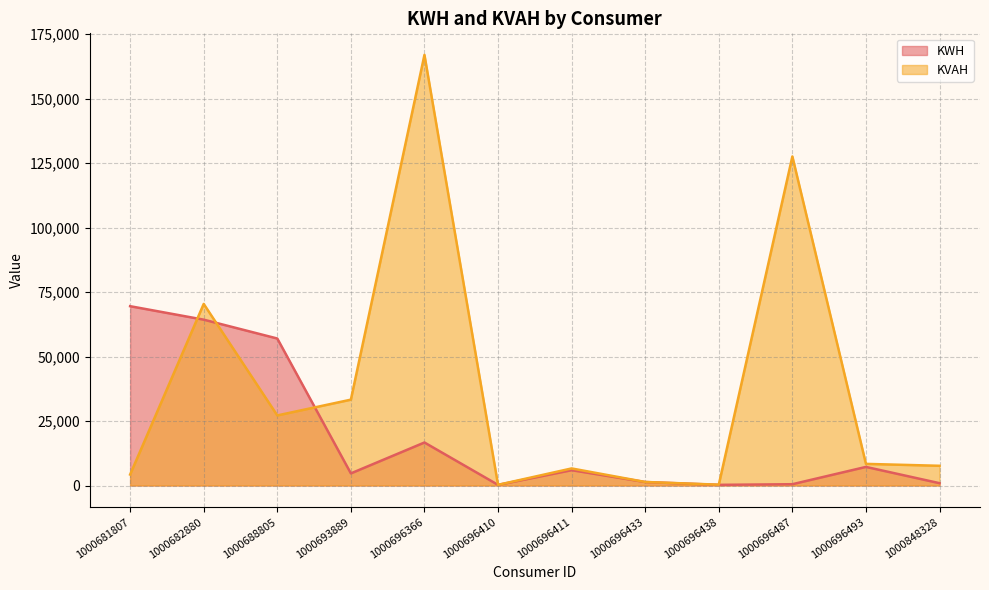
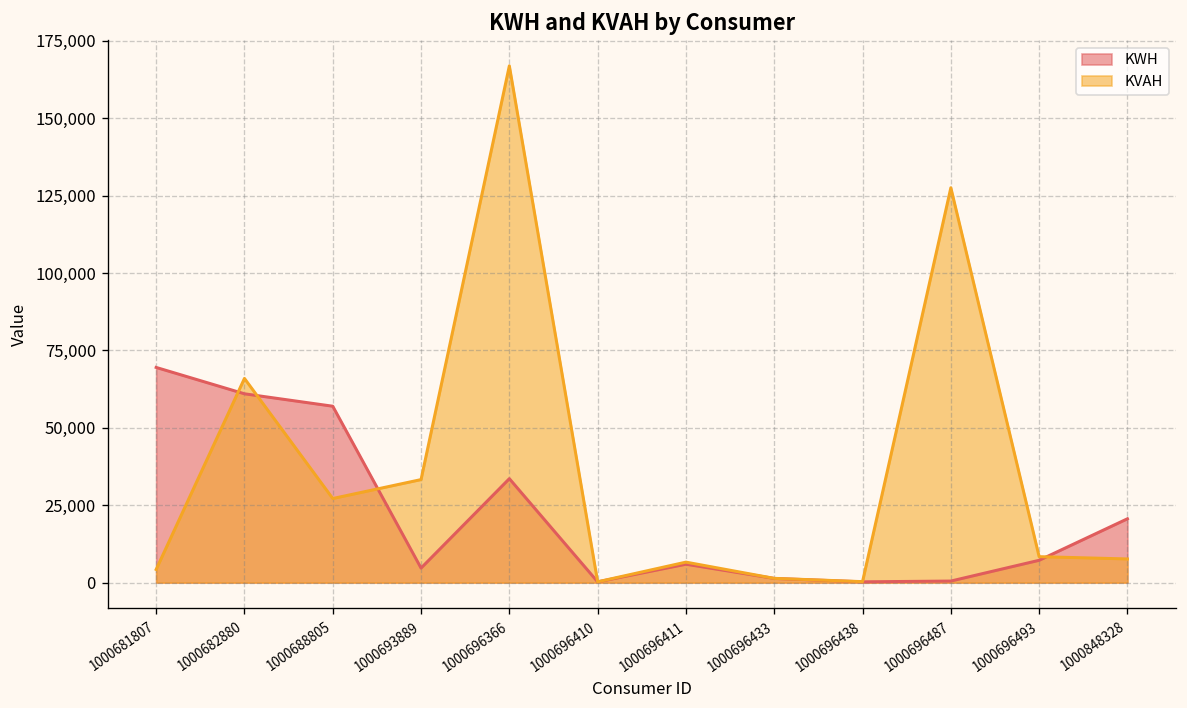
  {
    "KWH": {
      "1000681807": "70,000",
-     "1000682880": "64,000",
+     "1000682880": "61,000",
      "1000688805": "57,000",
      "1000693889": "5,000",
-     "1000696366": "17,000",
+     "1000696366": "34,000",
      "1000696487": "1,000",
      "1000696493": "7,000",
-     "1000848328": "1,000"
+     "1000848328": "21,000"
    },
    "KVAH": {
      "1000681807": "4,000",
-     "1000682880": "70,000",
+     "1000682880": "66,000",
      "1000688805": "27,000",
      "1000693889": "33,000",
      "1000696366": "167,000",
      "1000696487": "128,000",
      "1000696493": "8,000",
      "1000848328": "8,000"
    }
  }
